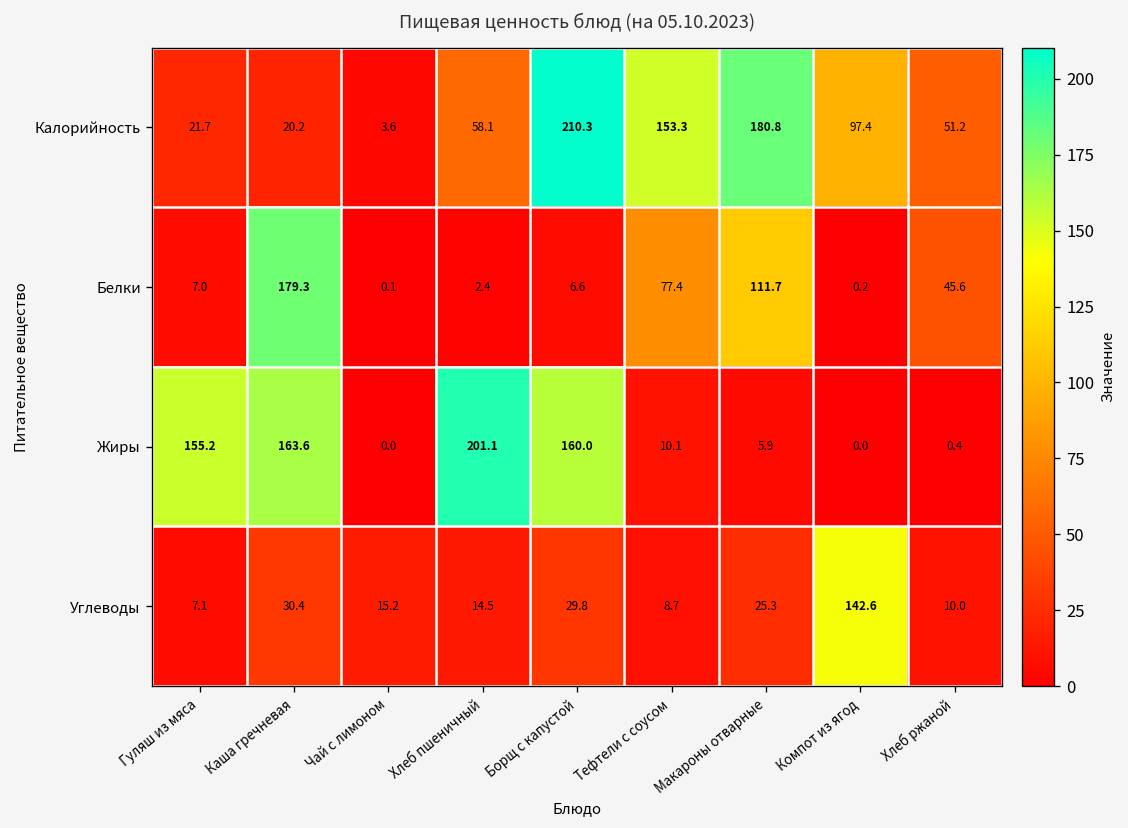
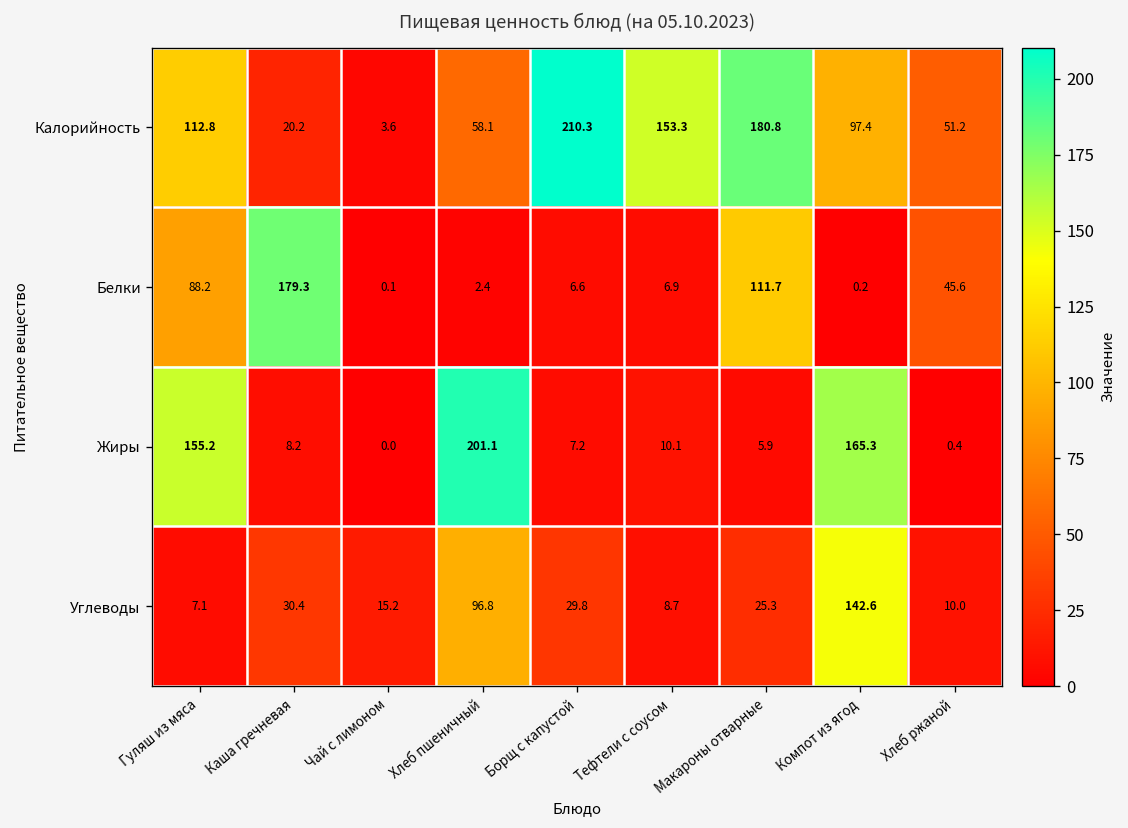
  {
    "Калорийность": {
-     "Гуляш из мяса": 21.7,
+     "Гуляш из мяса": 112.8,
      "Каша гречневая": 20.2,
      "Чай с лимоном": 3.6,
      "Хлеб пшеничный": 58.1,
      "Борщ с капустой": 210.3,
      "Тефтели с соусом": 153.3,
      "Макароны отварные": 180.8,
      "Компот из ягод": 97.4,
      "Хлеб ржаной": 51.2
    },
    "Белки": {
-     "Гуляш из мяса": 7.0,
+     "Гуляш из мяса": 88.2,
      "Каша гречневая": 179.3,
      "Чай с лимоном": 0.1,
      "Хлеб пшеничный": 2.4,
      "Борщ с капустой": 6.6,
-     "Тефтели с соусом": 77.4,
+     "Тефтели с соусом": 6.9,
      "Макароны отварные": 111.7,
      "Компот из ягод": 0.2,
      "Хлеб ржаной": 45.6
    },
    "Жиры": {
      "Гуляш из мяса": 155.2,
-     "Каша гречневая": 163.6,
+     "Каша гречневая": 8.2,
      "Чай с лимоном": 0.0,
      "Хлеб пшеничный": 201.1,
-     "Борщ с капустой": 160.0,
+     "Борщ с капустой": 7.2,
      "Тефтели с соусом": 10.1,
      "Макароны отварные": 5.9,
-     "Компот из ягод": 0.0,
+     "Компот из ягод": 165.3,
      "Хлеб ржаной": 0.4
    },
    "Углеводы": {
      "Гуляш из мяса": 7.1,
      "Каша гречневая": 30.4,
      "Чай с лимоном": 15.2,
-     "Хлеб пшеничный": 14.5,
+     "Хлеб пшеничный": 96.8,
      "Борщ с капустой": 29.8,
      "Тефтели с соусом": 8.7,
      "Макароны отварные": 25.3,
      "Компот из ягод": 142.6,
      "Хлеб ржаной": 10.0
    }
  }
